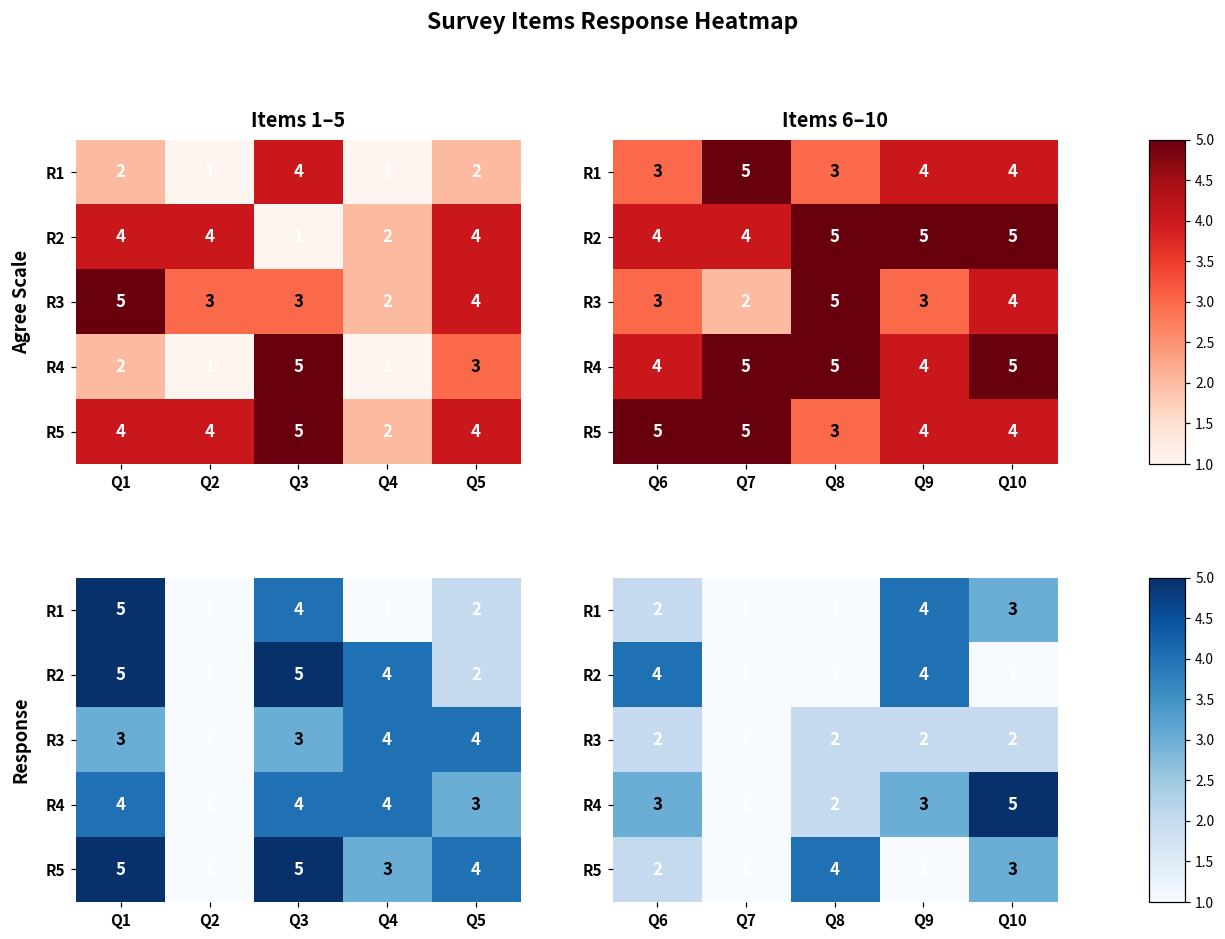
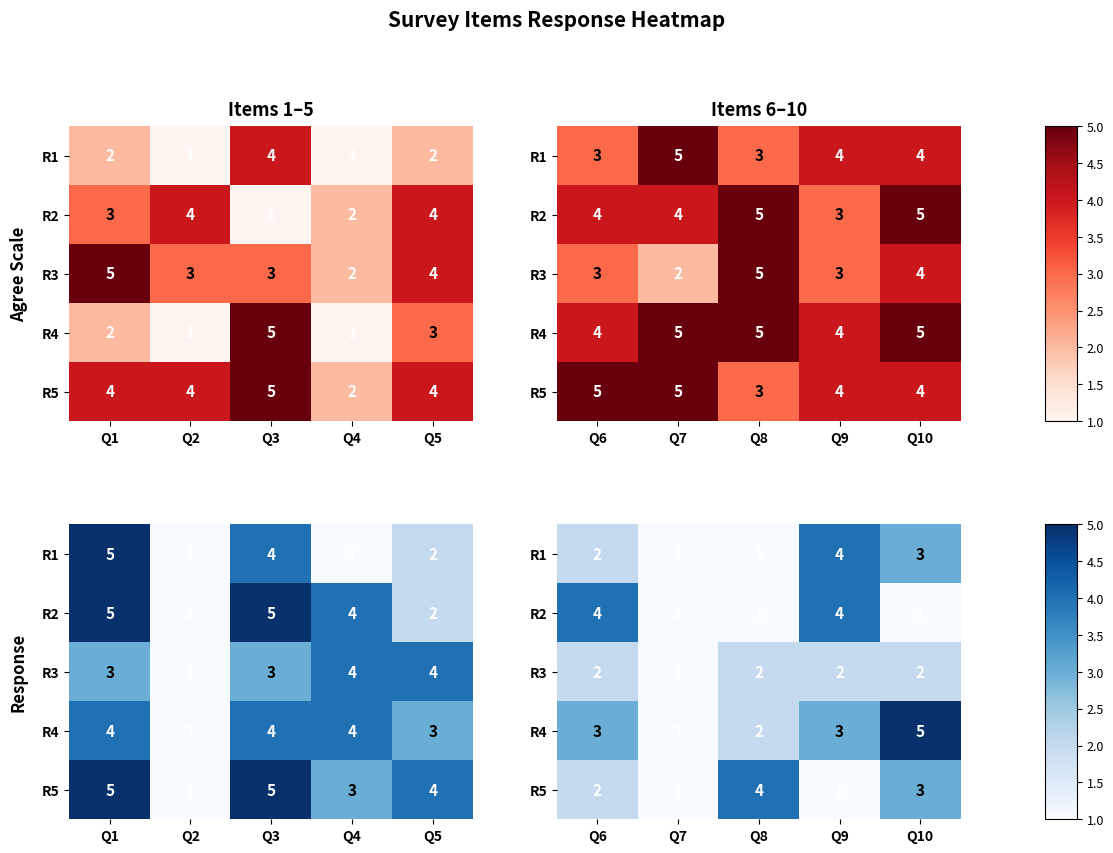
  {
    "Items 1–5": {
      "R1": {
        "Q1": 2,
        "Q3": 4,
        "Q5": 2
      },
      "R2": {
-       "Q1": 4,
+       "Q1": 3,
        "Q2": 4,
        "Q4": 2,
        "Q5": 4
      },
      "R3": {
        "Q1": 5,
        "Q2": 3,
        "Q3": 3,
        "Q4": 2,
        "Q5": 4
      },
      "R4": {
        "Q1": 2,
        "Q3": 5,
        "Q5": 3
      },
      "R5": {
        "Q1": 4,
        "Q2": 4,
        "Q3": 5,
        "Q4": 2,
        "Q5": 4
      }
    },
    "Items 6–10": {
      "R1": {
        "Q6": 3,
        "Q7": 5,
        "Q8": 3,
        "Q9": 4,
        "Q10": 4
      },
      "R2": {
        "Q6": 4,
        "Q7": 4,
        "Q8": 5,
-       "Q9": 5,
+       "Q9": 3,
        "Q10": 5
      },
      "R3": {
        "Q6": 3,
        "Q7": 2,
        "Q8": 5,
        "Q9": 3,
        "Q10": 4
      },
      "R4": {
        "Q6": 4,
        "Q7": 5,
        "Q8": 5,
        "Q9": 4,
        "Q10": 5
      },
      "R5": {
        "Q6": 5,
        "Q7": 5,
        "Q8": 3,
        "Q9": 4,
        "Q10": 4
      }
    }
  }
